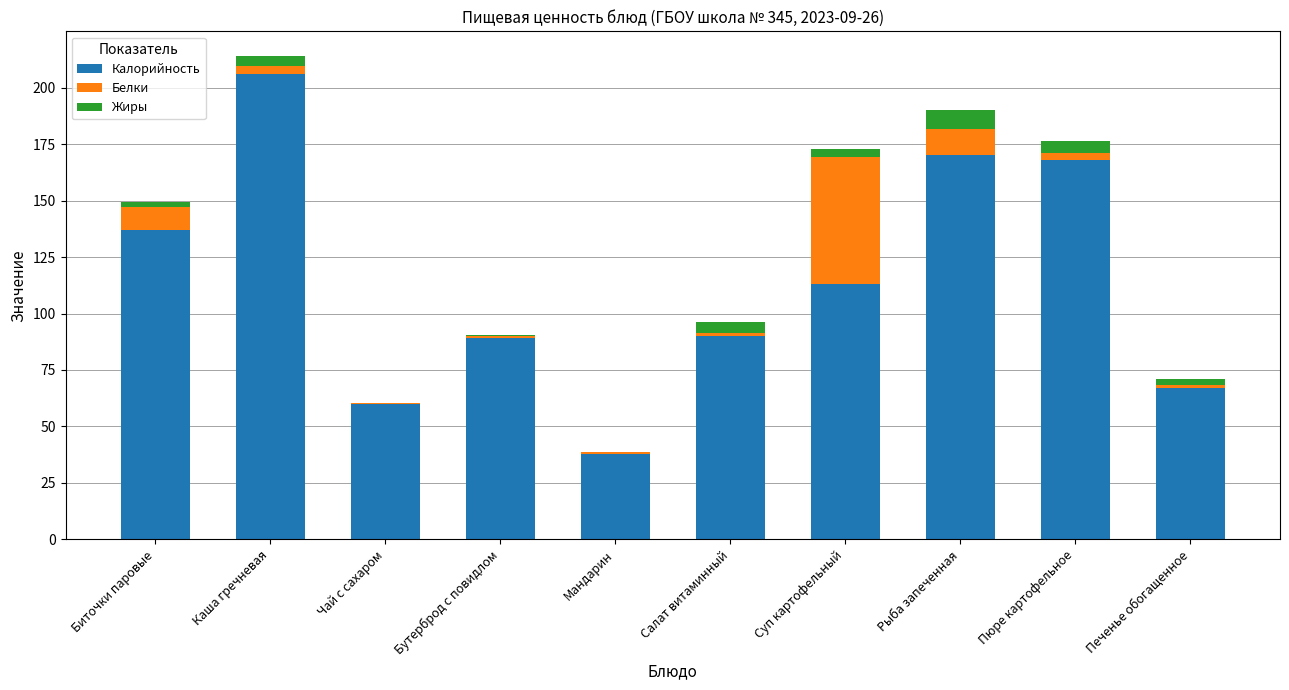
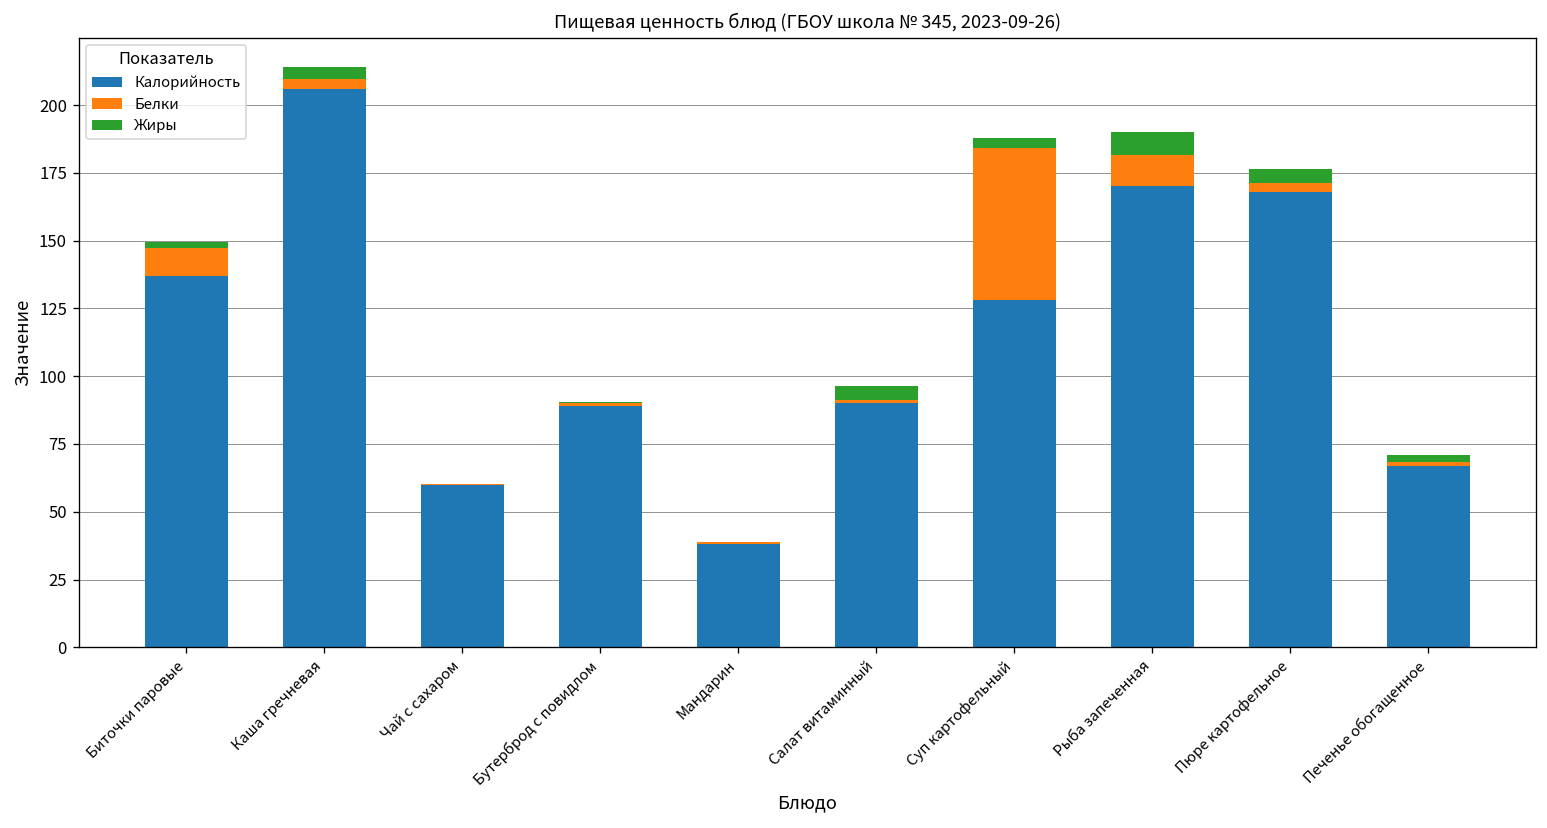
  {
    "Калорийность": {
      "Биточки паровые": 137,
      "Каша гречневая": 206,
      "Чай с сахаром": 60,
      "Бутерброд с повидлом": 89,
      "Мандарин": 38,
      "Салат витаминный": 90,
-     "Суп картофельный": 113,
+     "Суп картофельный": 128,
      "Рыба запеченная": 170,
      "Пюре картофельное": 168,
      "Печенье обогащенное": 67
    },
    "Белки": {
      "Биточки паровые": 10,
      "Каша гречневая": 4,
      "Бутерброд с повидлом": 1,
      "Салат витаминный": 1,
      "Суп картофельный": 56,
      "Рыба запеченная": 12,
      "Пюре картофельное": 3,
      "Печенье обогащенное": 2
    },
    "Жиры": {
      "Биточки паровые": 2,
      "Каша гречневая": 5,
      "Мандарин": 0,
      "Салат витаминный": 5,
      "Суп картофельный": 4,
      "Рыба запеченная": 9,
      "Пюре картофельное": 5,
      "Печенье обогащенное": 2
    }
  }
